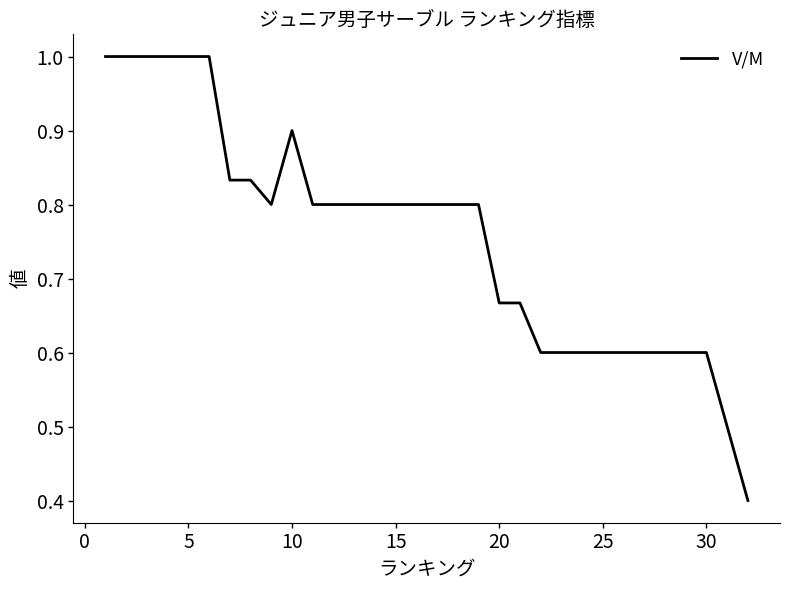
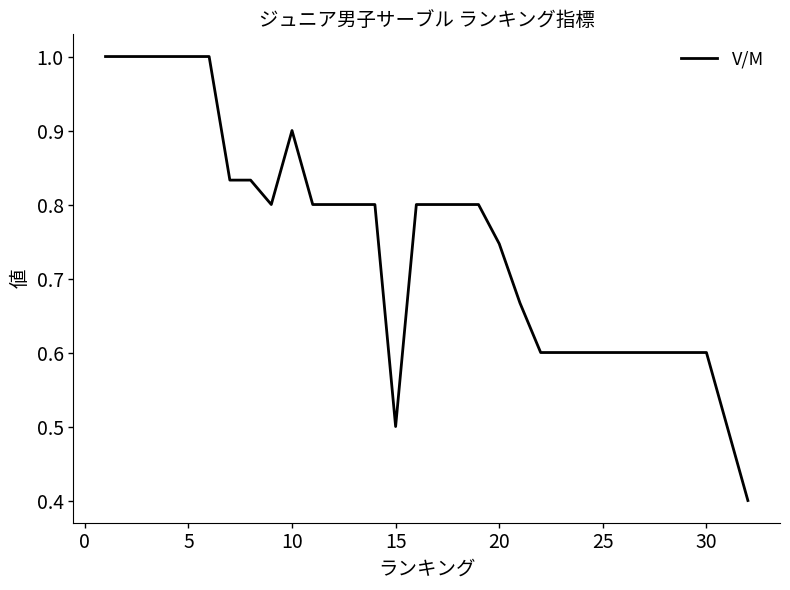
  {
    "5": 1.00,
    "10": 0.90,
-   "15": 0.8,
-   "20": 0.67,
+   "15": 0.5,
+   "20": 0.75,
    "25": 0.60,
    "30": 0.60
  }
